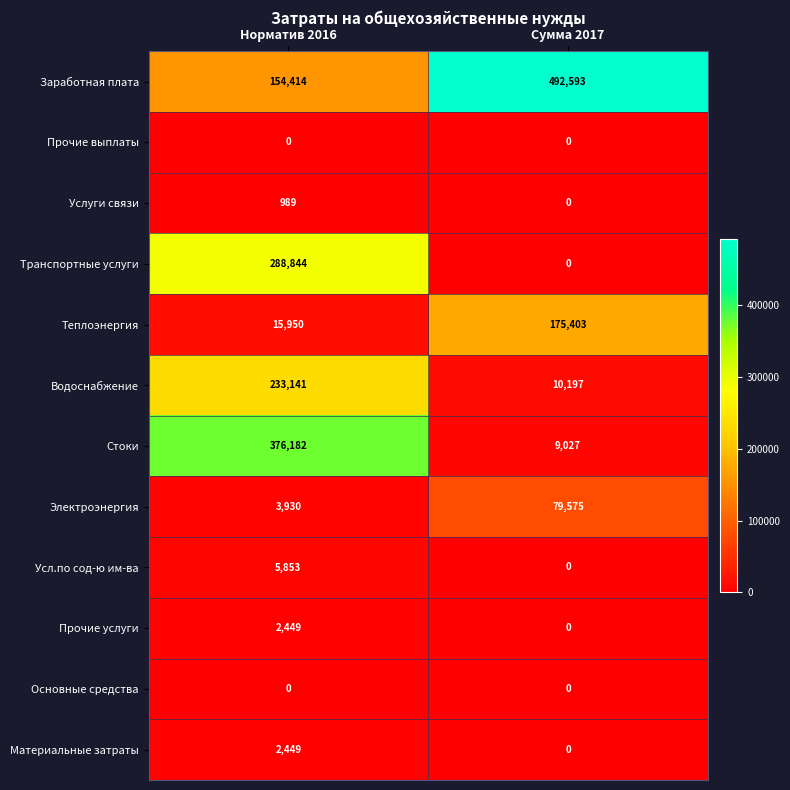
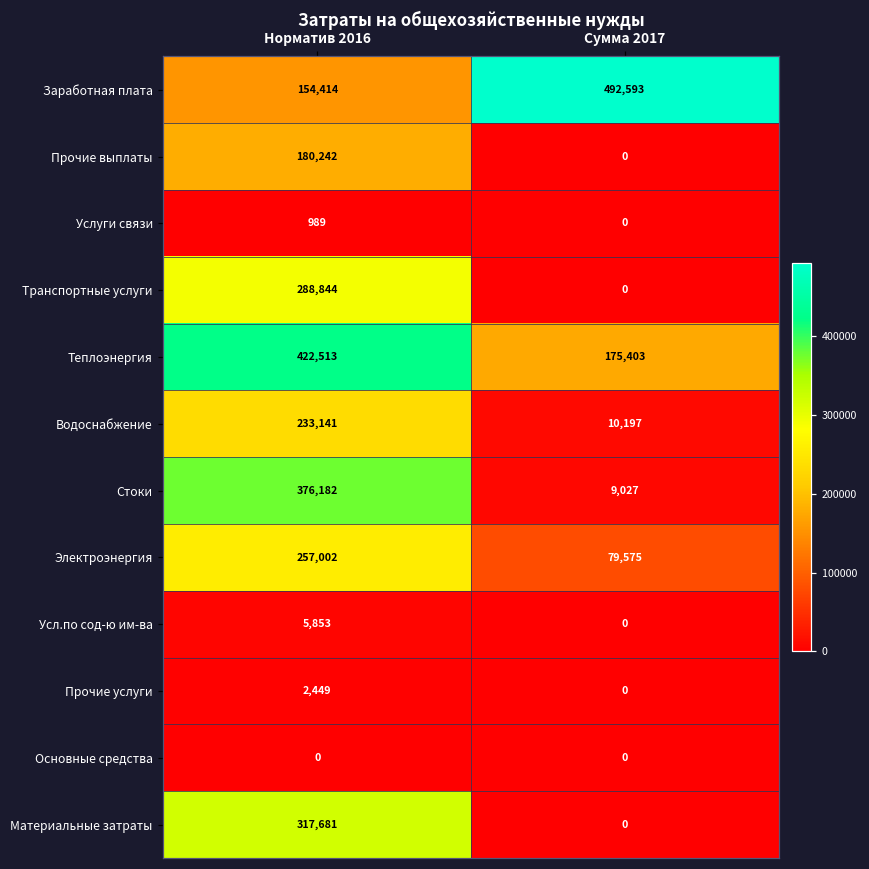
  {
    "Заработная плата": {
      "Норматив 2016": "154,414",
      "Сумма 2017": "492,593"
    },
    "Прочие выплаты": {
-     "Норматив 2016": "0",
+     "Норматив 2016": "180,242",
      "Сумма 2017": "0"
    },
    "Услуги связи": {
      "Норматив 2016": "989",
      "Сумма 2017": "0"
    },
    "Транспортные услуги": {
      "Норматив 2016": "288,844",
      "Сумма 2017": "0"
    },
    "Теплоэнергия": {
-     "Норматив 2016": "15,950",
+     "Норматив 2016": "422,513",
      "Сумма 2017": "175,403"
    },
    "Водоснабжение": {
      "Норматив 2016": "233,141",
      "Сумма 2017": "10,197"
    },
    "Стоки": {
      "Норматив 2016": "376,182",
      "Сумма 2017": "9,027"
    },
    "Электроэнергия": {
-     "Норматив 2016": "3,930",
+     "Норматив 2016": "257,002",
      "Сумма 2017": "79,575"
    },
    "Усл.по сод-ю им-ва": {
      "Норматив 2016": "5,853",
      "Сумма 2017": "0"
    },
    "Прочие услуги": {
      "Норматив 2016": "2,449",
      "Сумма 2017": "0"
    },
    "Основные средства": {
      "Норматив 2016": "0",
      "Сумма 2017": "0"
    },
    "Материальные затраты": {
-     "Норматив 2016": "2,449",
+     "Норматив 2016": "317,681",
      "Сумма 2017": "0"
    }
  }
